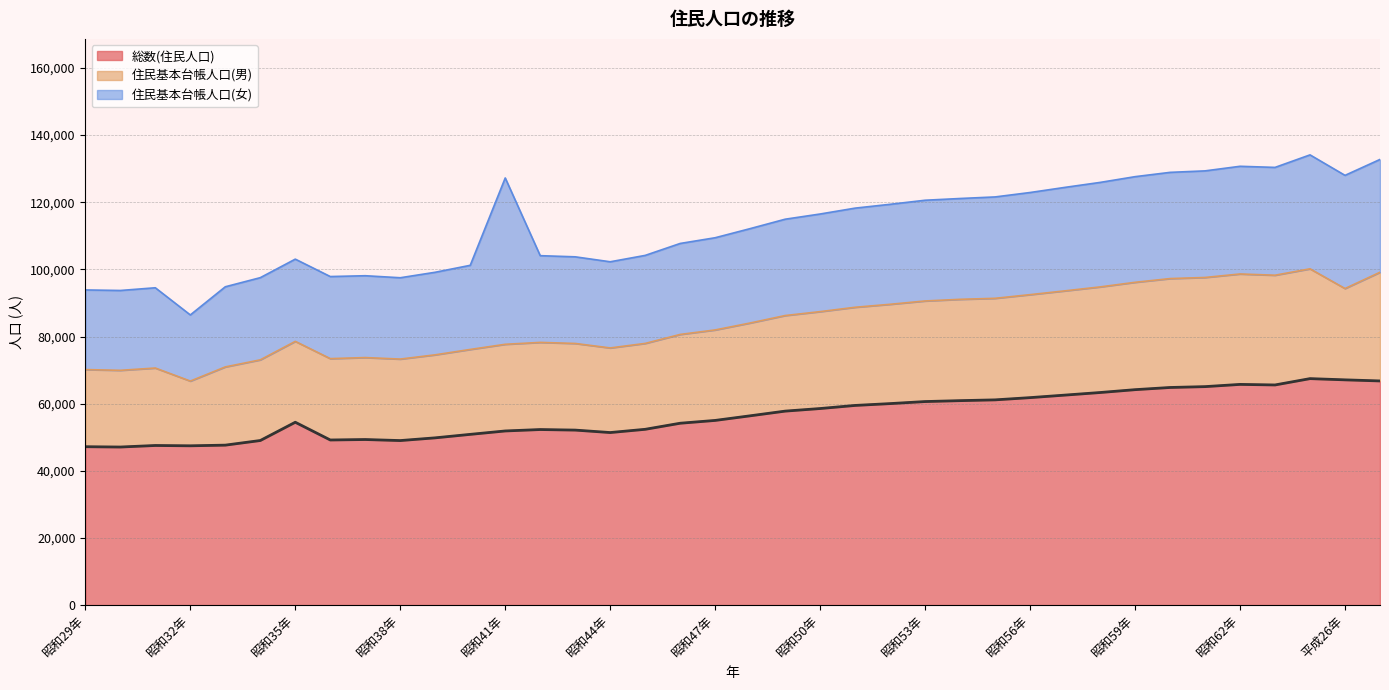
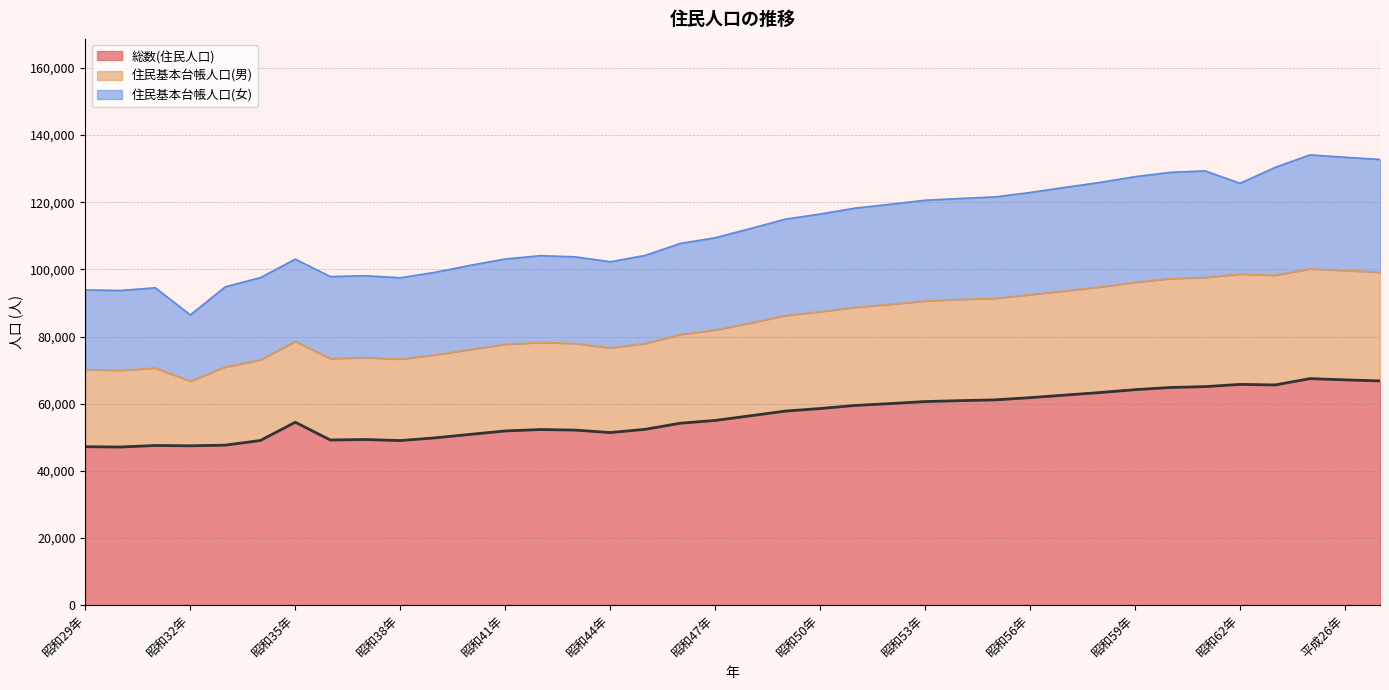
  {
    "総数(住民人口)": {
      "昭和29年": "47,000",
      "昭和32年": "47,000",
      "昭和35年": "54,000",
      "昭和38年": "49,000",
      "昭和41年": "52,000",
      "昭和44年": "51,000",
      "昭和47年": "55,000",
      "昭和50年": "59,000",
      "昭和53年": "61,000",
      "昭和56年": "62,000",
      "昭和59年": "64,000",
      "昭和62年": "66,000",
      "平成26年": "67,000"
    },
    "住民基本台帳人口(男)": {
      "昭和29年": "23,000",
      "昭和32年": "19,000",
      "昭和35年": "24,000",
      "昭和38年": "24,000",
      "昭和41年": "26,000",
      "昭和44年": "25,000",
      "昭和47年": "27,000",
      "昭和50年": "29,000",
      "昭和53年": "30,000",
      "昭和56年": "31,000",
      "昭和59年": "32,000",
      "昭和62年": "33,000",
-     "平成26年": "27,000"
+     "平成26年": "33,000"
    },
    "住民基本台帳人口(女)": {
      "昭和29年": "24,000",
      "昭和32年": "20,000",
      "昭和35年": "24,000",
      "昭和38年": "24,000",
-     "昭和41年": "50,000",
+     "昭和41年": "25,000",
      "昭和44年": "26,000",
      "昭和47年": "27,000",
      "昭和50年": "29,000",
      "昭和53年": "30,000",
      "昭和56年": "30,000",
      "昭和59年": "31,000",
-     "昭和62年": "32,000",
+     "昭和62年": "27,000",
      "平成26年": "34,000"
    }
  }
